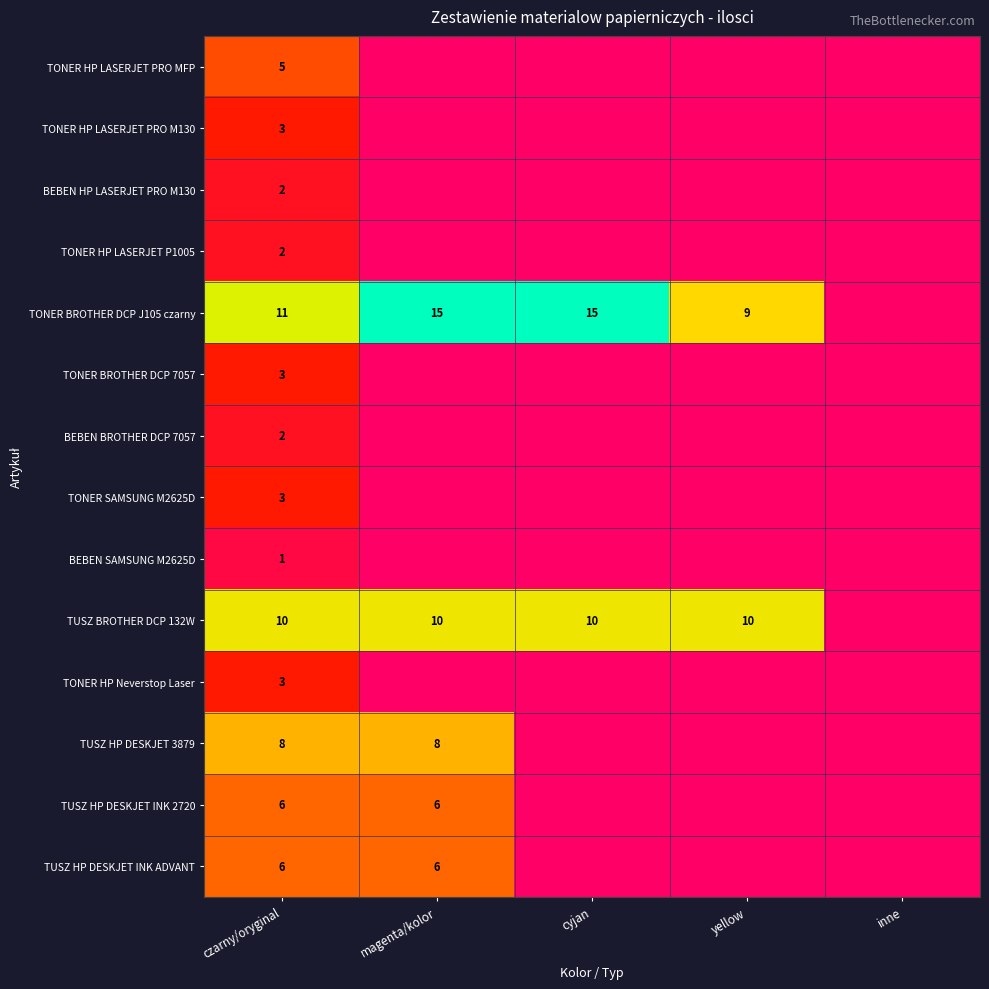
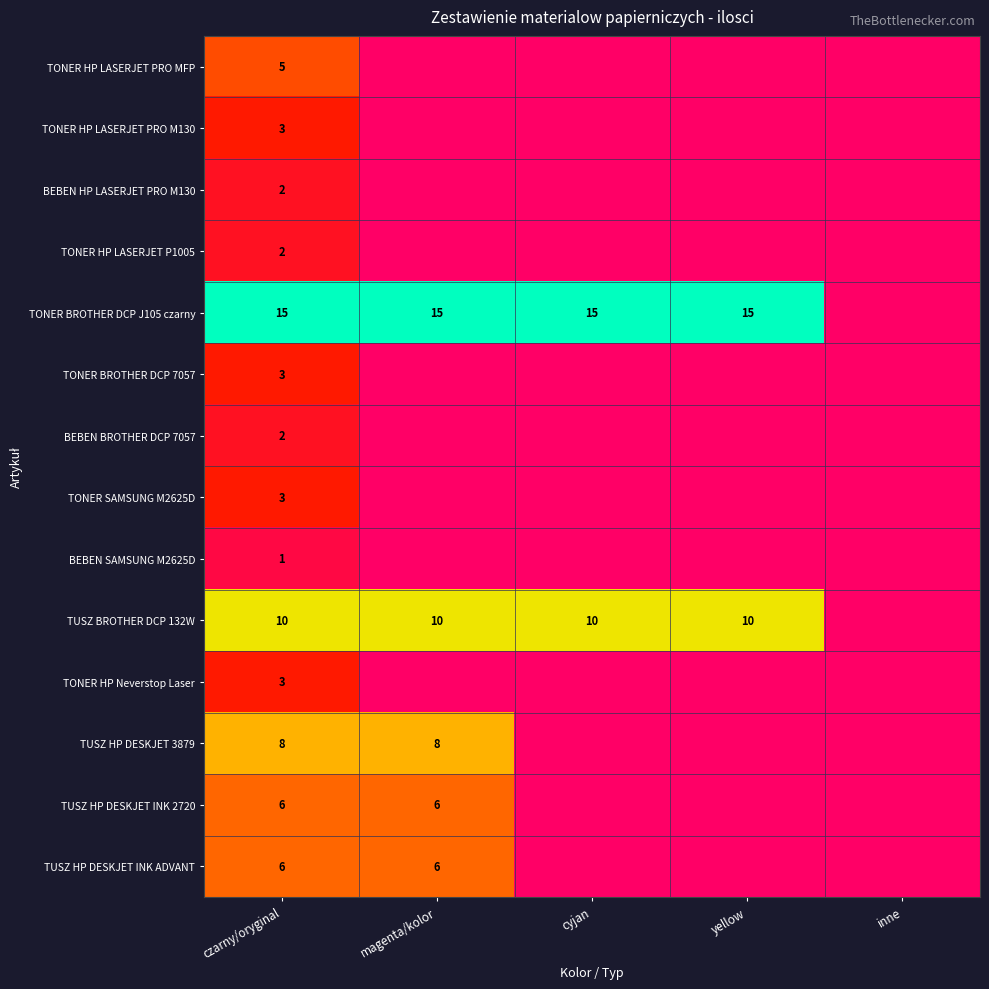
  {
    "TONER HP LASERJET PRO MFP": {
      "czarny/oryginal": 5
    },
    "TONER HP LASERJET PRO M130": {
      "czarny/oryginal": 3
    },
    "BEBEN HP LASERJET PRO M130": {
      "czarny/oryginal": 2
    },
    "TONER HP LASERJET P1005": {
      "czarny/oryginal": 2
    },
    "TONER BROTHER DCP J105 czarny": {
-     "czarny/oryginal": 11,
+     "czarny/oryginal": 15,
      "magenta/kolor": 15,
      "cyjan": 15,
-     "yellow": 9
+     "yellow": 15
    },
    "TONER BROTHER DCP 7057": {
      "czarny/oryginal": 3
    },
    "BEBEN BROTHER DCP 7057": {
      "czarny/oryginal": 2
    },
    "TONER SAMSUNG M2625D": {
      "czarny/oryginal": 3
    },
    "BEBEN SAMSUNG M2625D": {
      "czarny/oryginal": 1
    },
    "TUSZ BROTHER DCP 132W": {
      "czarny/oryginal": 10,
      "magenta/kolor": 10,
      "cyjan": 10,
      "yellow": 10
    },
    "TONER HP Neverstop Laser": {
      "czarny/oryginal": 3
    },
    "TUSZ HP DESKJET 3879": {
      "czarny/oryginal": 8,
      "magenta/kolor": 8
    },
    "TUSZ HP DESKJET INK 2720": {
      "czarny/oryginal": 6,
      "magenta/kolor": 6
    },
    "TUSZ HP DESKJET INK ADVANT": {
      "czarny/oryginal": 6,
      "magenta/kolor": 6
    }
  }
